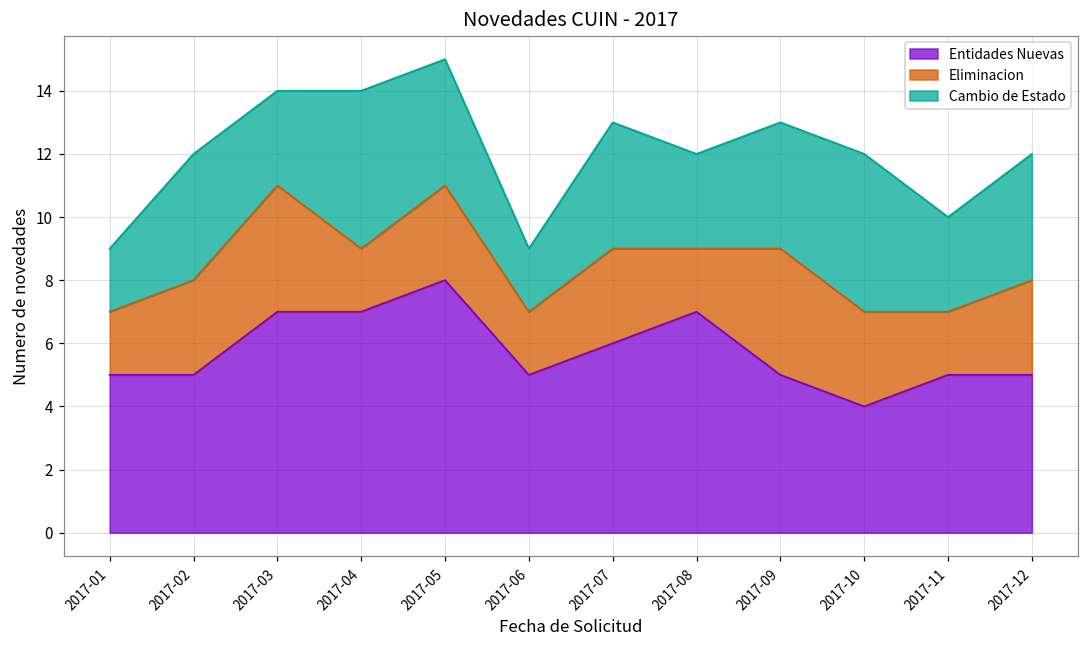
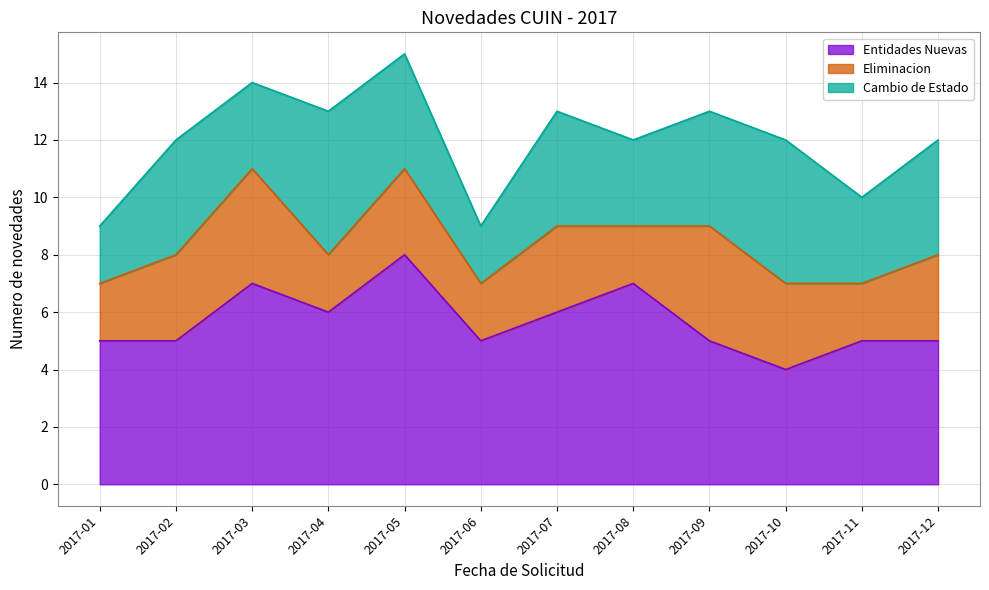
  {
    "Entidades Nuevas": {
      "2017-01": 5,
      "2017-02": 5,
      "2017-03": 7,
-     "2017-04": 7,
+     "2017-04": 6,
      "2017-05": 8,
      "2017-06": 5,
      "2017-07": 6,
      "2017-08": 7,
      "2017-09": 5,
      "2017-10": 4,
      "2017-11": 5,
      "2017-12": 5
    },
    "Eliminacion": {
      "2017-01": 2,
      "2017-02": 3,
      "2017-03": 4,
      "2017-04": 2,
      "2017-05": 3,
      "2017-06": 2,
      "2017-07": 3,
      "2017-08": 2,
      "2017-09": 4,
      "2017-10": 3,
      "2017-11": 2,
      "2017-12": 3
    },
    "Cambio de Estado": {
      "2017-01": 2,
      "2017-02": 4,
      "2017-03": 3,
      "2017-04": 5,
      "2017-05": 4,
      "2017-06": 2,
      "2017-07": 4,
      "2017-08": 3,
      "2017-09": 4,
      "2017-10": 5,
      "2017-11": 3,
      "2017-12": 4
    }
  }
